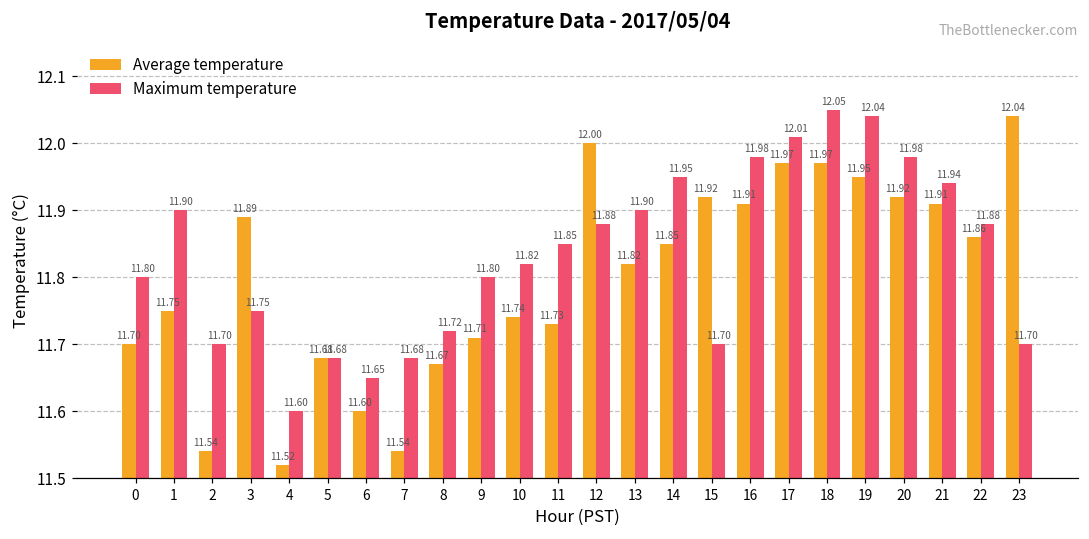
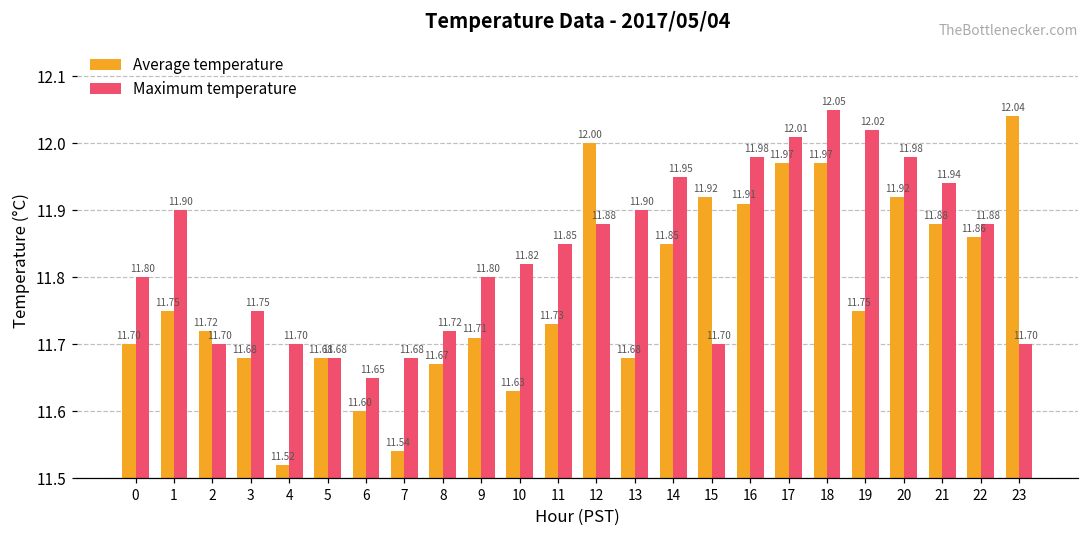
  {
    "Average temperature": {
      "0": 11.70,
      "1": 11.75,
-     "2": 11.54,
-     "3": 11.89,
+     "2": 11.72,
+     "3": 11.68,
      "4": 11.52,
      "6": 11.60,
      "7": 11.54,
      "8": 11.67,
      "9": 11.71,
-     "10": 11.74,
+     "10": 11.63,
      "11": 11.73,
      "12": 12.00,
-     "13": 11.82,
+     "13": 11.68,
      "14": 11.85,
      "15": 11.92,
      "16": 11.91,
      "17": 11.97,
      "18": 11.97,
-     "19": 11.95,
+     "19": 11.75,
      "20": 11.92,
-     "21": 11.91,
+     "21": 11.88,
      "22": 11.86,
      "23": 12.04
    },
    "Maximum temperature": {
      "0": 11.80,
      "1": 11.90,
      "2": 11.70,
      "3": 11.75,
-     "4": 11.60,
+     "4": 11.70,
      "6": 11.65,
      "7": 11.68,
      "8": 11.72,
      "9": 11.80,
      "10": 11.82,
      "11": 11.85,
      "12": 11.88,
      "13": 11.90,
      "14": 11.95,
      "15": 11.70,
      "16": 11.98,
      "17": 12.01,
      "18": 12.05,
-     "19": 12.04,
+     "19": 12.02,
      "20": 11.98,
      "21": 11.94,
      "22": 11.88,
      "23": 11.70
    }
  }
